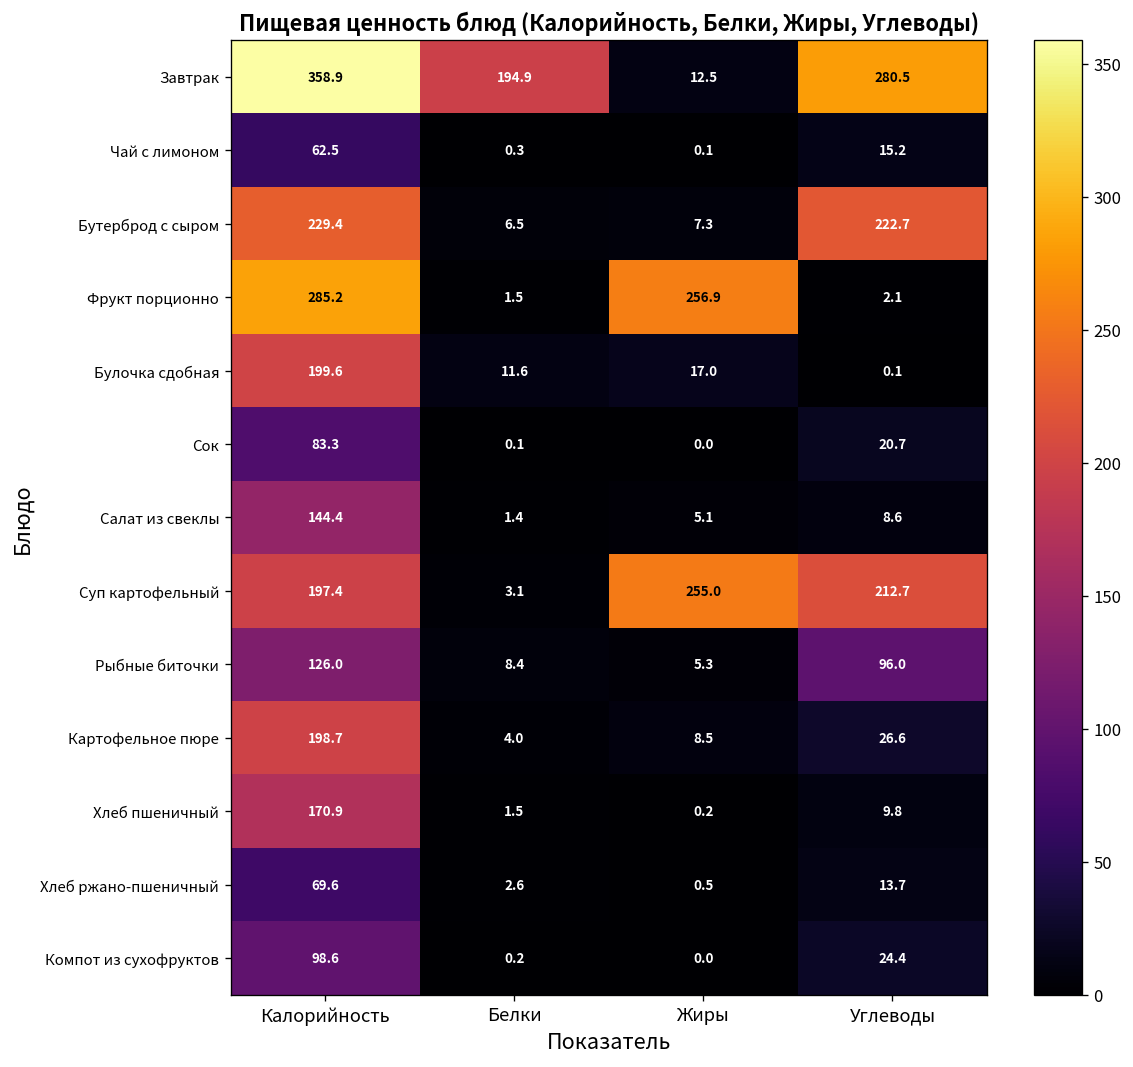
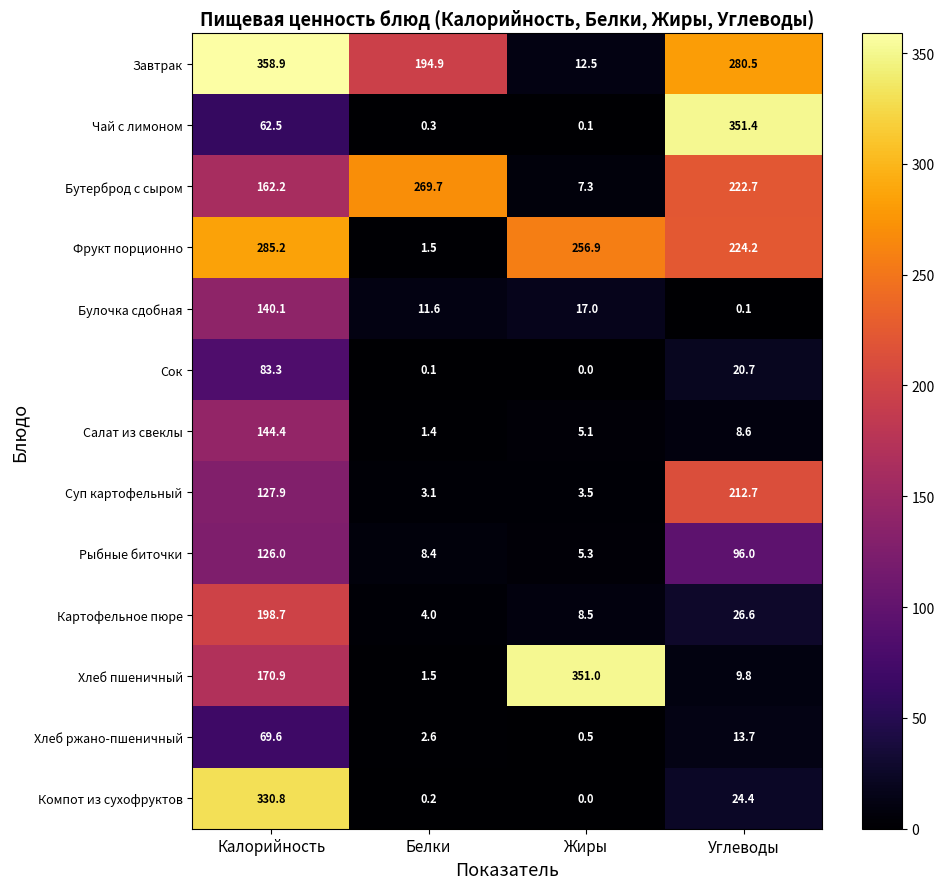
  {
    "Завтрак": {
      "Калорийность": 358.9,
      "Белки": 194.9,
      "Жиры": 12.5,
      "Углеводы": 280.5
    },
    "Чай с лимоном": {
      "Калорийность": 62.5,
      "Белки": 0.3,
      "Жиры": 0.1,
-     "Углеводы": 15.2
+     "Углеводы": 351.4
    },
    "Бутерброд с сыром": {
-     "Калорийность": 229.4,
-     "Белки": 6.5,
+     "Калорийность": 162.2,
+     "Белки": 269.7,
      "Жиры": 7.3,
      "Углеводы": 222.7
    },
    "Фрукт порционно": {
      "Калорийность": 285.2,
      "Белки": 1.5,
      "Жиры": 256.9,
-     "Углеводы": 2.1
+     "Углеводы": 224.2
    },
    "Булочка сдобная": {
-     "Калорийность": 199.6,
+     "Калорийность": 140.1,
      "Белки": 11.6,
      "Жиры": 17.0,
      "Углеводы": 0.1
    },
    "Сок": {
      "Калорийность": 83.3,
      "Белки": 0.1,
      "Жиры": 0.0,
      "Углеводы": 20.7
    },
    "Салат из свеклы": {
      "Калорийность": 144.4,
      "Белки": 1.4,
      "Жиры": 5.1,
      "Углеводы": 8.6
    },
    "Суп картофельный": {
-     "Калорийность": 197.4,
+     "Калорийность": 127.9,
      "Белки": 3.1,
-     "Жиры": 255.0,
+     "Жиры": 3.5,
      "Углеводы": 212.7
    },
    "Рыбные биточки": {
      "Калорийность": 126.0,
      "Белки": 8.4,
      "Жиры": 5.3,
      "Углеводы": 96.0
    },
    "Картофельное пюре": {
      "Калорийность": 198.7,
      "Белки": 4.0,
      "Жиры": 8.5,
      "Углеводы": 26.6
    },
    "Хлеб пшеничный": {
      "Калорийность": 170.9,
      "Белки": 1.5,
-     "Жиры": 0.2,
+     "Жиры": 351.0,
      "Углеводы": 9.8
    },
    "Хлеб ржано-пшеничный": {
      "Калорийность": 69.6,
      "Белки": 2.6,
      "Жиры": 0.5,
      "Углеводы": 13.7
    },
    "Компот из сухофруктов": {
-     "Калорийность": 98.6,
+     "Калорийность": 330.8,
      "Белки": 0.2,
      "Жиры": 0.0,
      "Углеводы": 24.4
    }
  }
